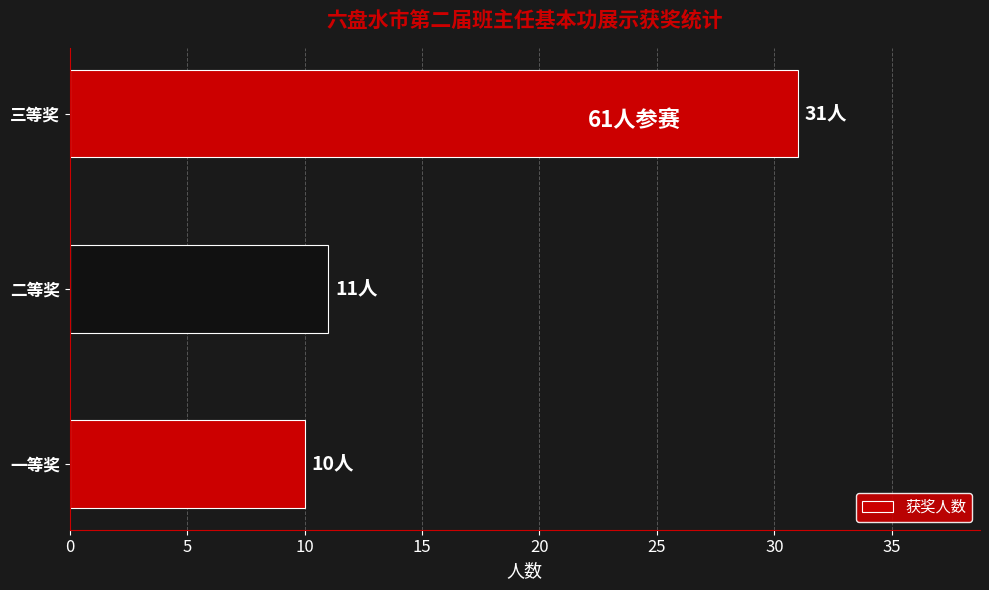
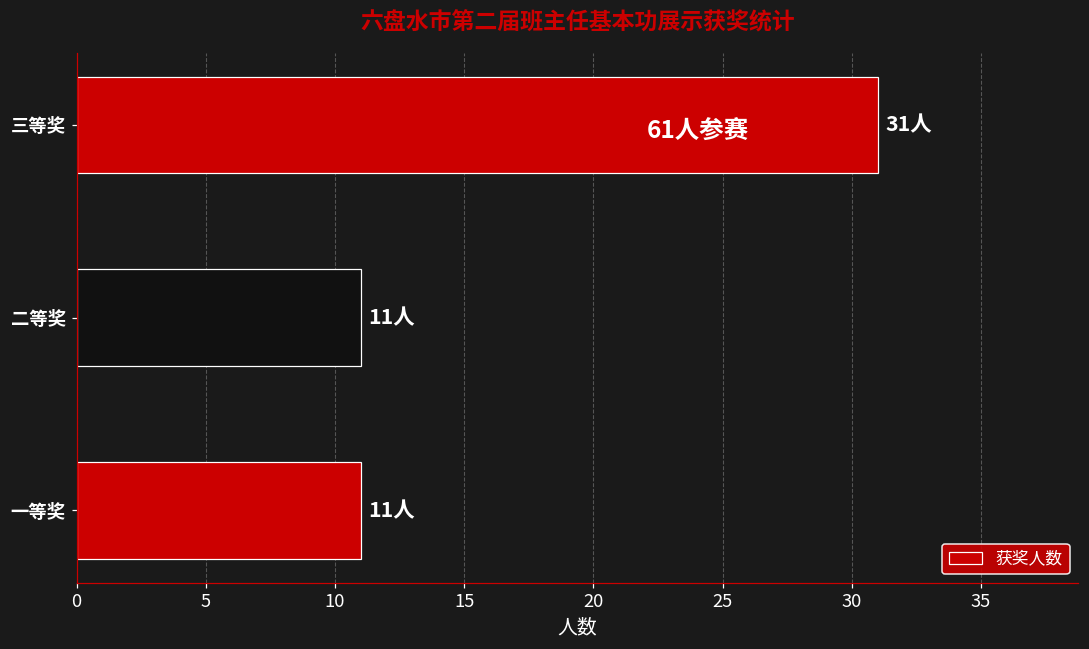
  {
    "三等奖": "31人",
    "二等奖": "11人",
-   "一等奖": "10人"
+   "一等奖": "11人"
  }
